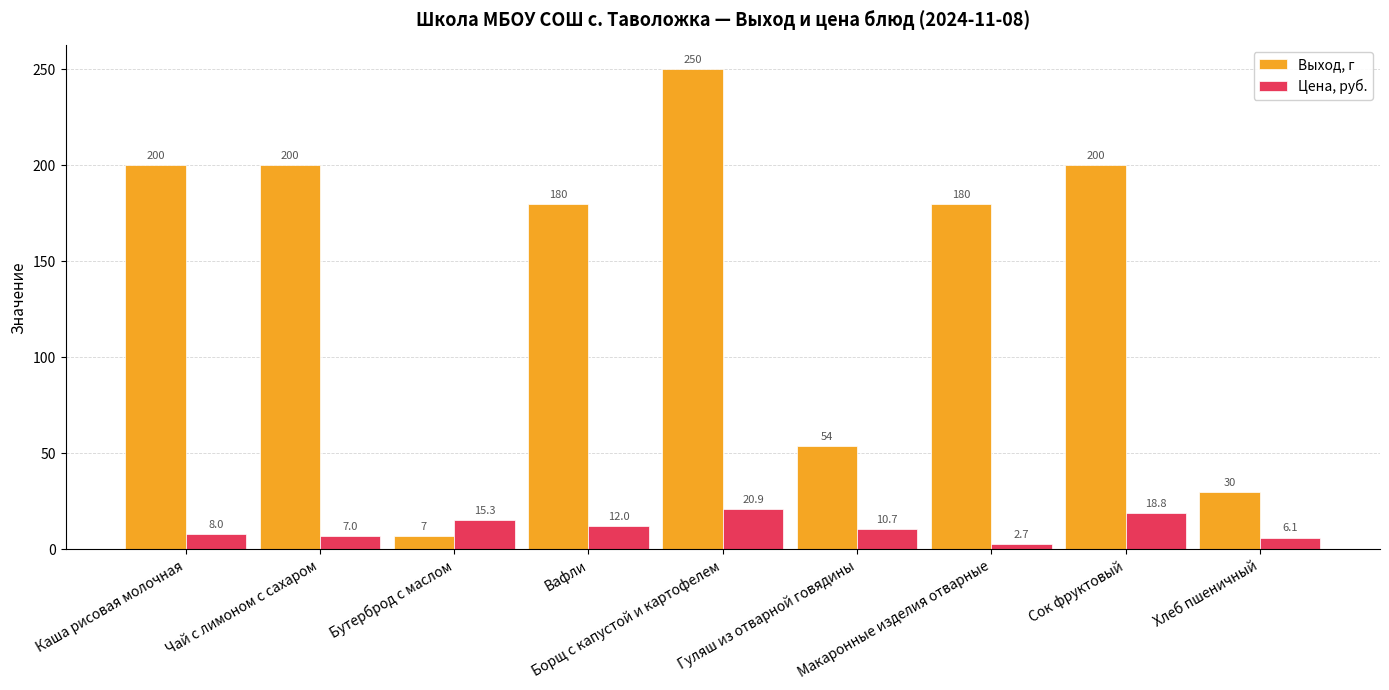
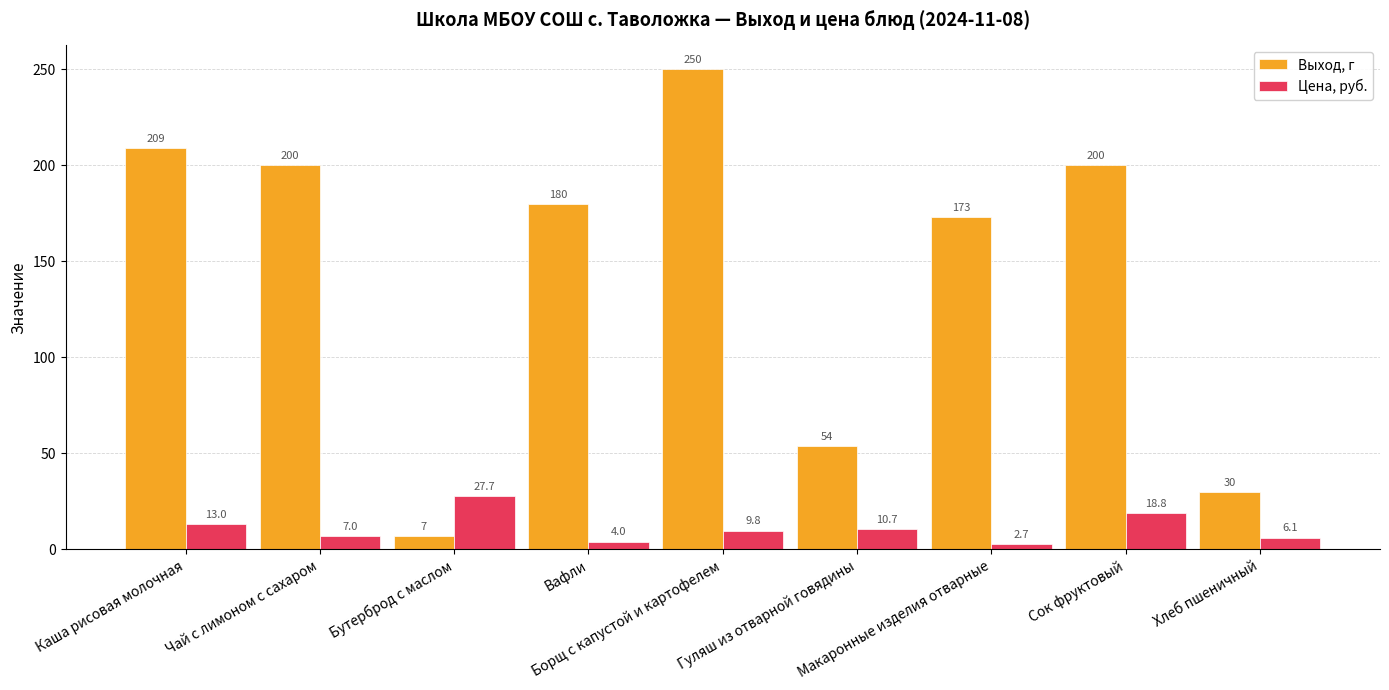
  {
    "Выход, г": {
-     "Каша рисовая молочная": 200,
+     "Каша рисовая молочная": 209,
      "Чай с лимоном с сахаром": 200,
      "Бутерброд с маслом": 7,
      "Вафли": 180,
      "Борщ с капустой и картофелем": 250,
      "Гуляш из отварной говядины": 54,
-     "Макаронные изделия отварные": 180,
+     "Макаронные изделия отварные": 173,
      "Сок фруктовый": 200,
      "Хлеб пшеничный": 30
    },
    "Цена, руб.": {
-     "Каша рисовая молочная": 8.0,
+     "Каша рисовая молочная": 13.0,
      "Чай с лимоном с сахаром": 7.0,
-     "Бутерброд с маслом": 15.3,
-     "Вафли": 12.0,
-     "Борщ с капустой и картофелем": 20.9,
+     "Бутерброд с маслом": 27.7,
+     "Вафли": 4.0,
+     "Борщ с капустой и картофелем": 9.8,
      "Гуляш из отварной говядины": 10.7,
      "Макаронные изделия отварные": 2.7,
      "Сок фруктовый": 18.8,
      "Хлеб пшеничный": 6.1
    }
  }
